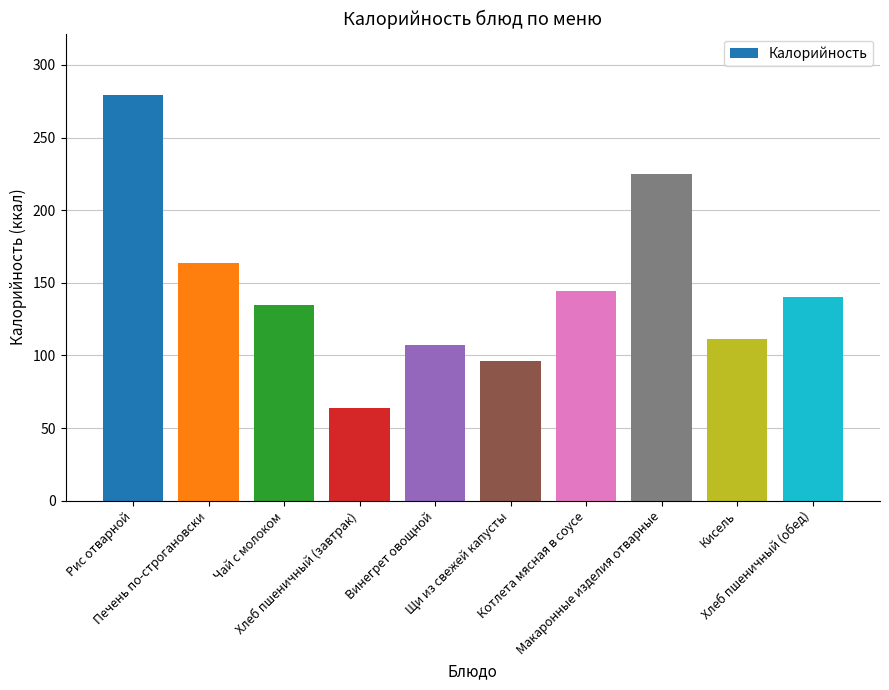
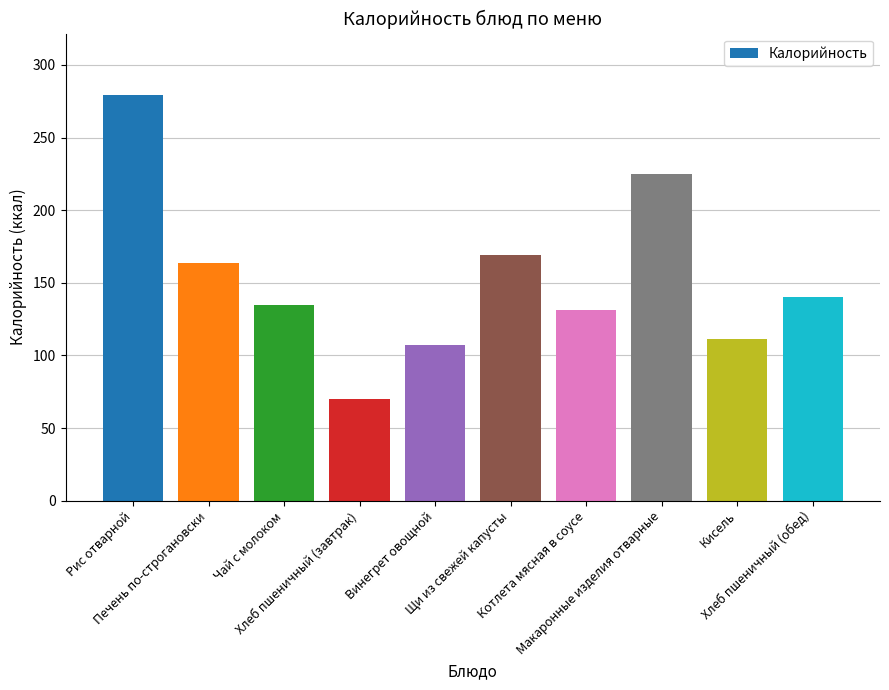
  {
    "Рис отварной": 280,
    "Печень по-строгановски": 163,
    "Чай с молоком": 135,
-   "Хлеб пшеничный (завтрак)": 64,
+   "Хлеб пшеничный (завтрак)": 70,
    "Винегрет овощной": 107,
-   "Щи из свежей капусты": 96,
-   "Котлета мясная в соусе": 144,
+   "Щи из свежей капусты": 169,
+   "Котлета мясная в соусе": 131,
    "Макаронные изделия отварные": 225,
    "Кисель": 112,
    "Хлеб пшеничный (обед)": 140
  }
